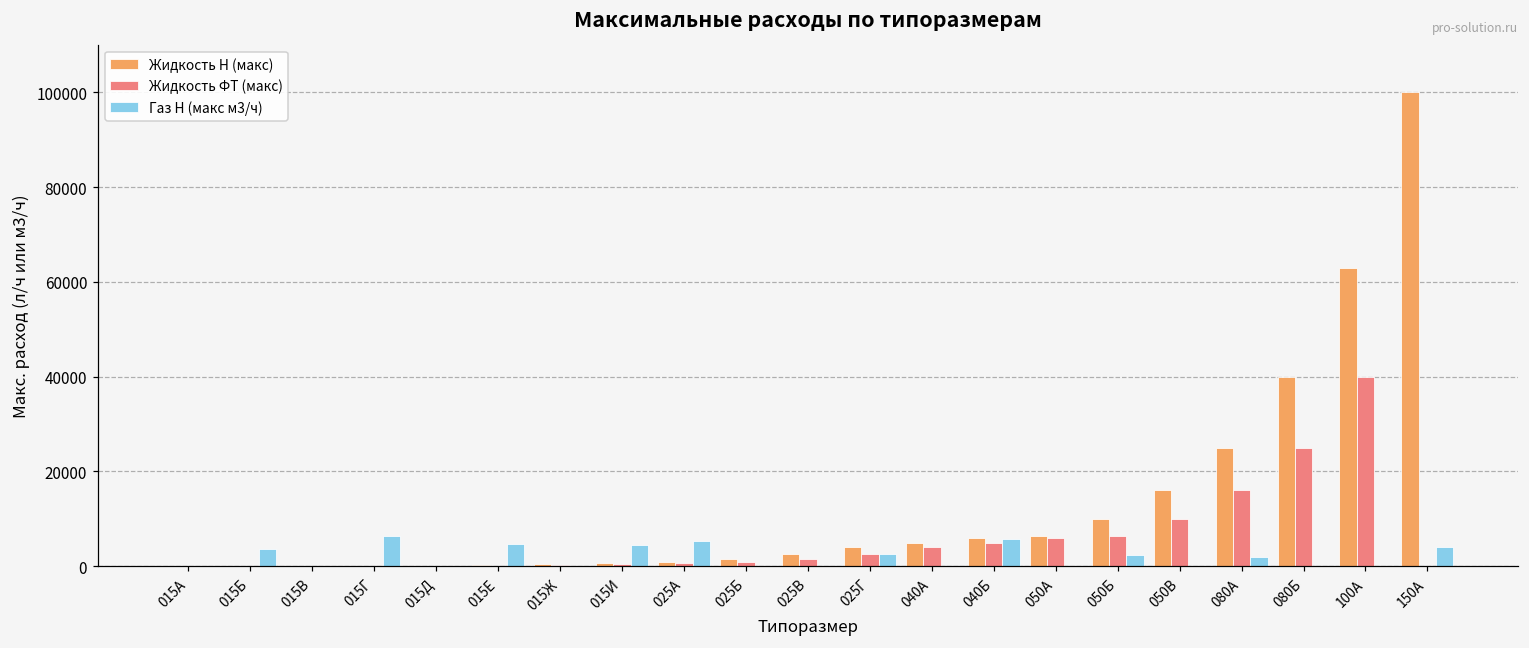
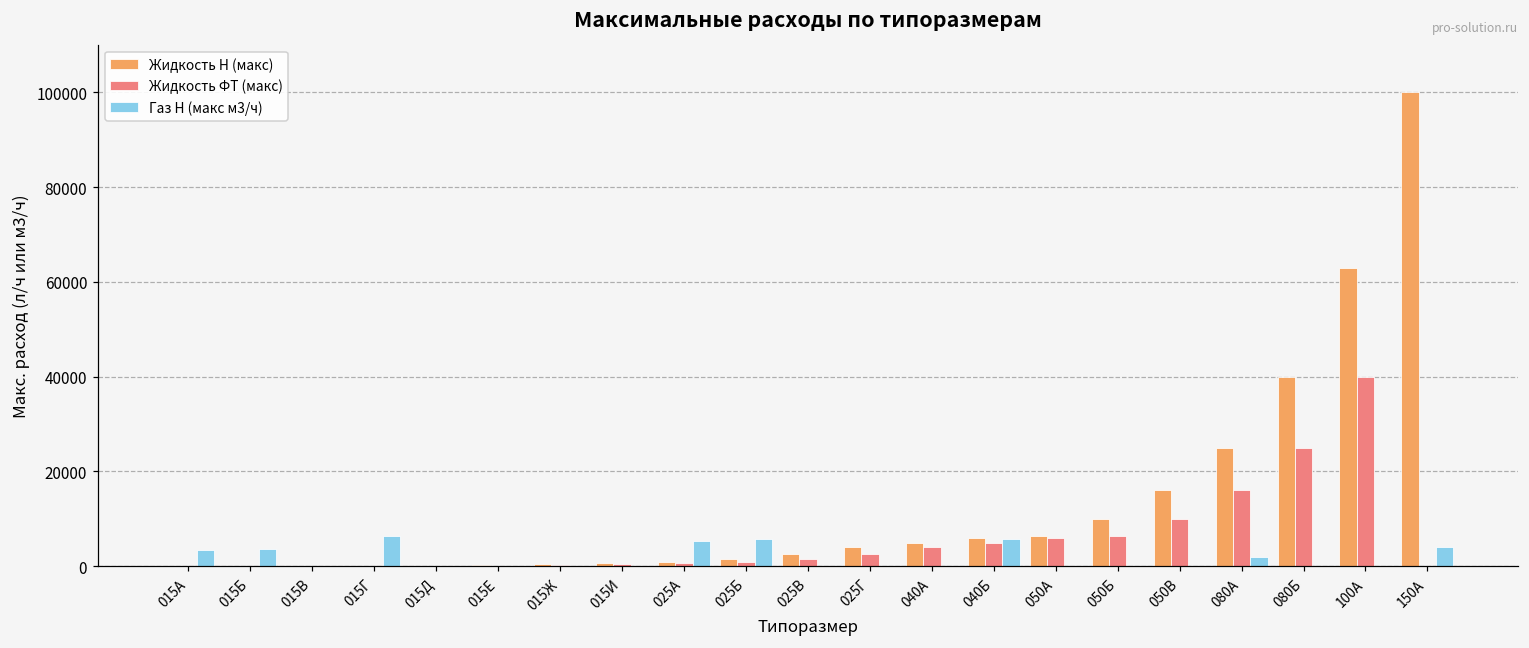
  {
    "Газ Н (макс м3/ч)": {
-     "015А": 0,
+     "015А": 4000,
      "015Б": 4000,
      "015Г": 6000,
-     "015Е": 5000,
-     "015И": 4000,
+     "015Е": 0,
+     "015И": 0,
      "025А": 5000,
-     "025Б": 0,
-     "025Г": 3000,
+     "025Б": 6000,
+     "025Г": 0,
      "040Б": 6000,
-     "050Б": 2000,
+     "050Б": 0,
      "080А": 2000,
      "150А": 4000
    }
  }
